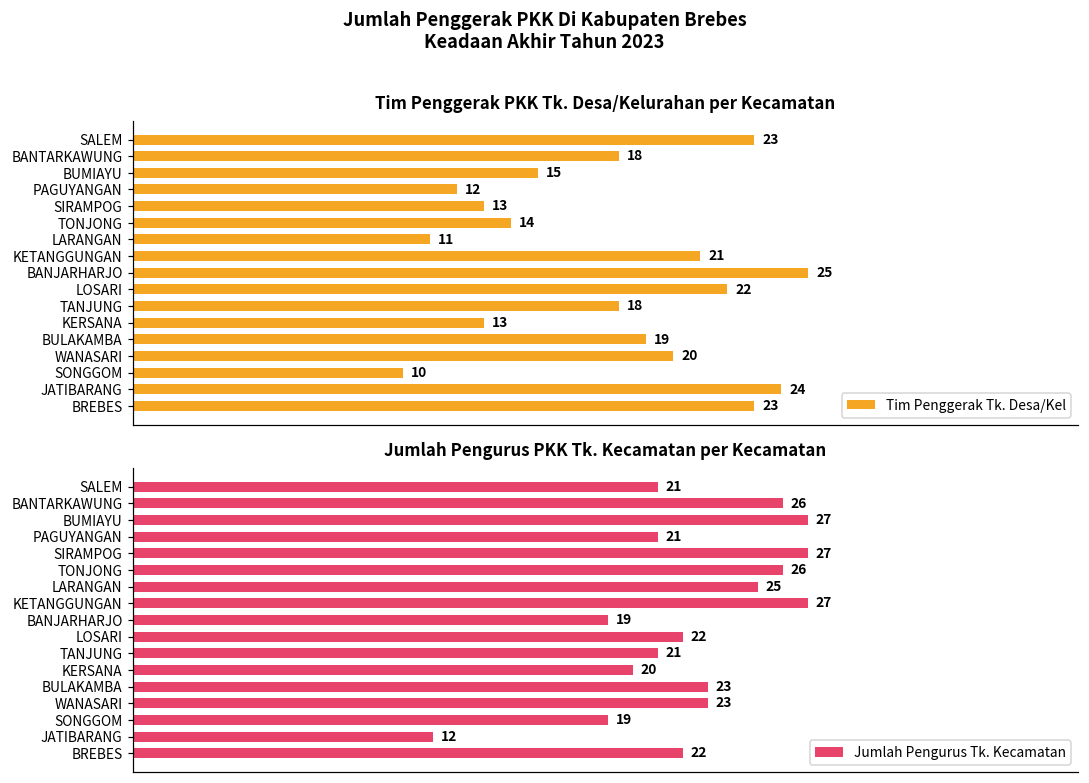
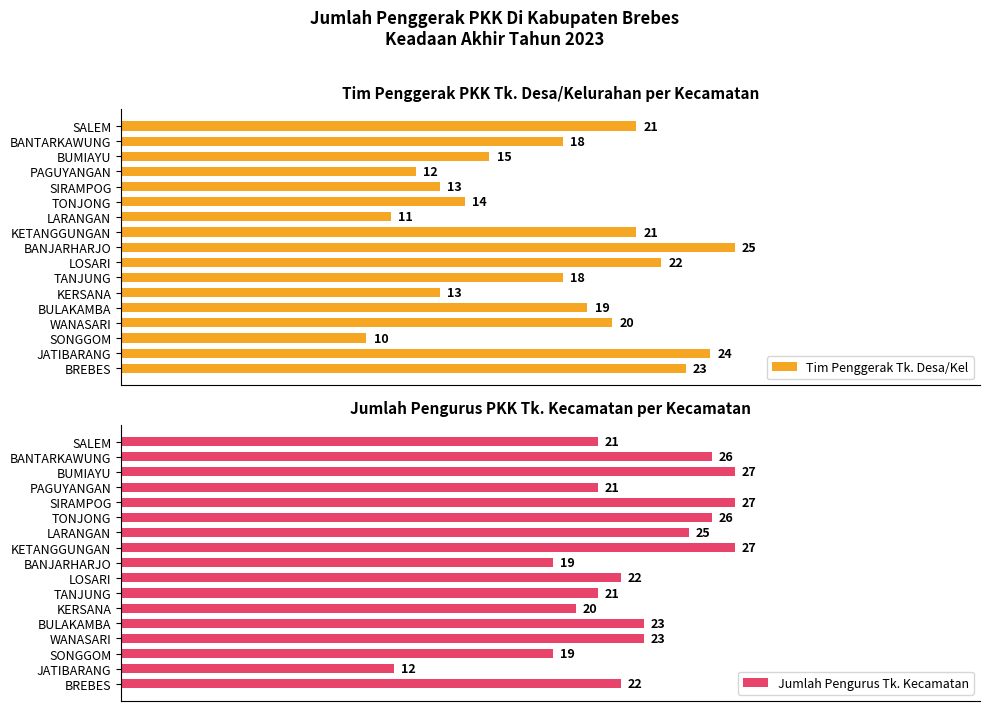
  {
    "Tim Penggerak PKK Tk. Desa/Kelurahan per Kecamatan": {
-     "SALEM": 23,
+     "SALEM": 21,
      "BANTARKAWUNG": 18,
      "BUMIAYU": 15,
      "PAGUYANGAN": 12,
      "SIRAMPOG": 13,
      "TONJONG": 14,
      "LARANGAN": 11,
      "KETANGGUNGAN": 21,
      "BANJARHARJO": 25,
      "LOSARI": 22,
      "TANJUNG": 18,
      "KERSANA": 13,
      "BULAKAMBA": 19,
      "WANASARI": 20,
      "SONGGOM": 10,
      "JATIBARANG": 24,
      "BREBES": 23
    },
    "Jumlah Pengurus PKK Tk. Kecamatan per Kecamatan": {
      "SALEM": 21,
      "BANTARKAWUNG": 26,
      "BUMIAYU": 27,
      "PAGUYANGAN": 21,
      "SIRAMPOG": 27,
      "TONJONG": 26,
      "LARANGAN": 25,
      "KETANGGUNGAN": 27,
      "BANJARHARJO": 19,
      "LOSARI": 22,
      "TANJUNG": 21,
      "KERSANA": 20,
      "BULAKAMBA": 23,
      "WANASARI": 23,
      "SONGGOM": 19,
      "JATIBARANG": 12,
      "BREBES": 22
    }
  }
